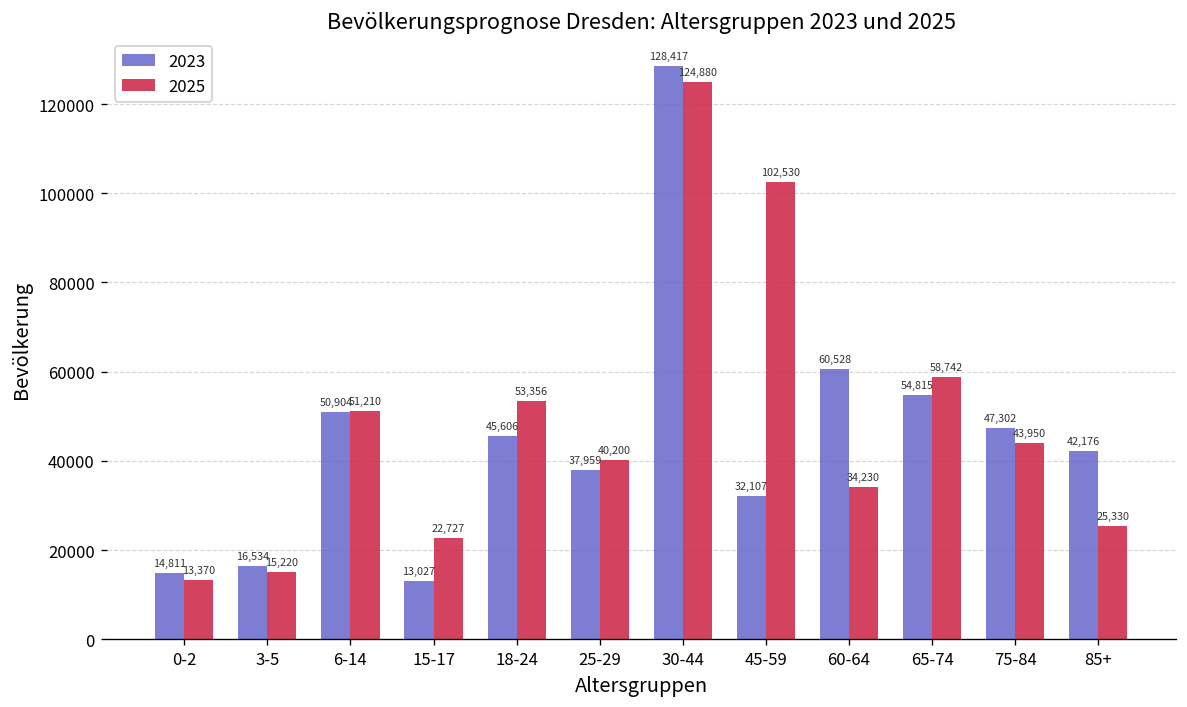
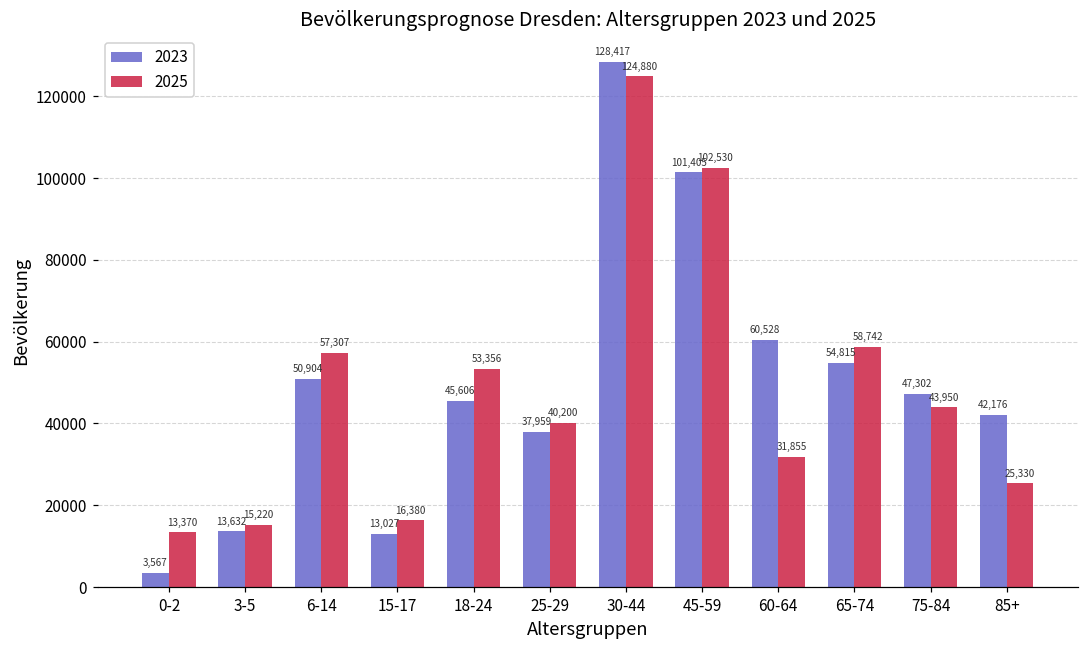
  {
    "2023": {
-     "0-2": "14,811",
-     "3-5": "16,534",
+     "0-2": "3,567",
+     "3-5": "13,632",
      "6-14": "50,904",
      "15-17": "13,027",
      "18-24": "45,606",
      "25-29": "37,959",
      "30-44": "128,417",
-     "45-59": "32,107",
+     "45-59": "101,405",
      "60-64": "60,528",
      "65-74": "54,815",
      "75-84": "47,302",
      "85+": "42,176"
    },
    "2025": {
      "0-2": "13,370",
      "3-5": "15,220",
-     "6-14": "51,210",
-     "15-17": "22,727",
+     "6-14": "57,307",
+     "15-17": "16,380",
      "18-24": "53,356",
      "25-29": "40,200",
      "30-44": "124,880",
      "45-59": "102,530",
-     "60-64": "34,230",
+     "60-64": "31,855",
      "65-74": "58,742",
      "75-84": "43,950",
      "85+": "25,330"
    }
  }
